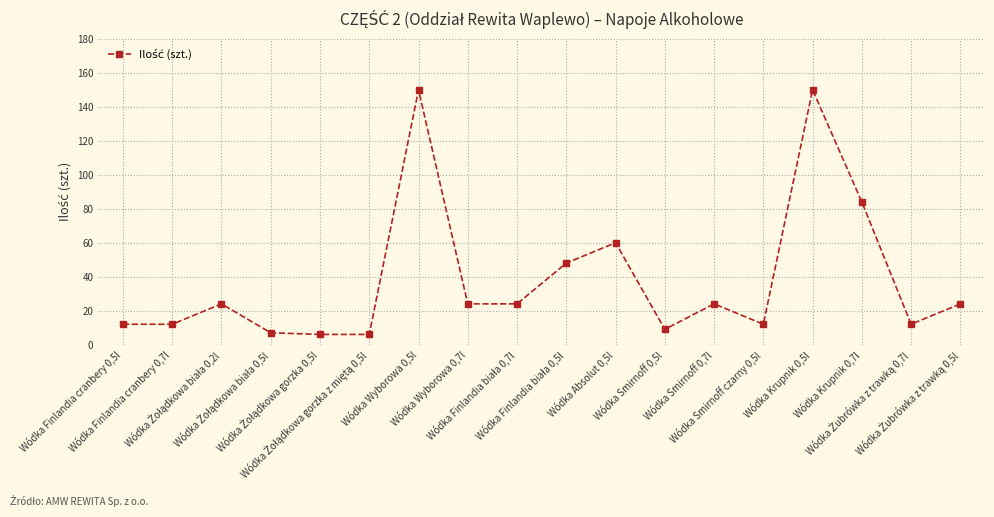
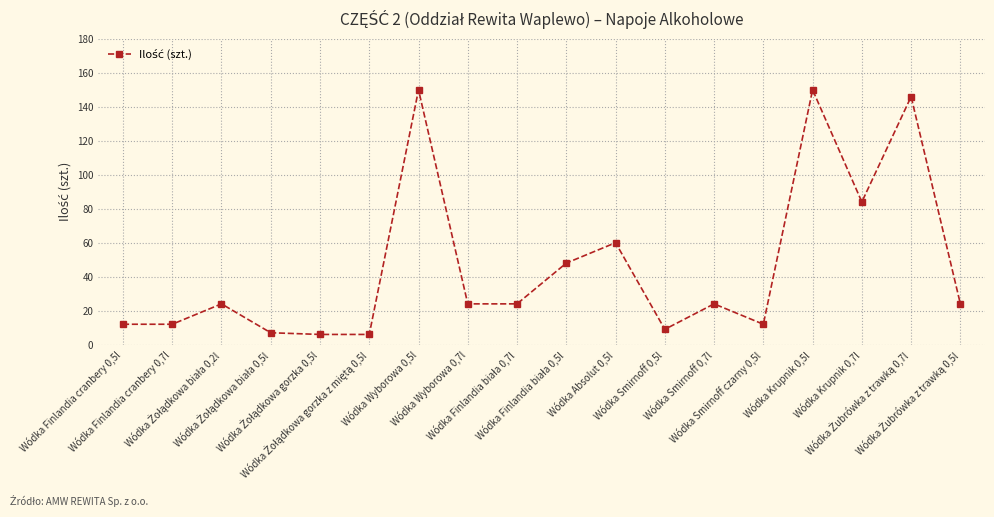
  {
    "Wódka Finlandia cranbery 0,5l": 12,
    "Wódka Finlandia cranbery 0,7l": 12,
    "Wódka Żołądkowa biała 0,2l": 24,
    "Wódka Żołądkowa biała 0,5l": 7,
    "Wódka Żołądkowa gorzka 0,5l": 6,
    "Wódka Żołądkowa gorzka z miętą 0,5l": 6,
    "Wódka Wyborowa 0,5l": 150,
    "Wódka Wyborowa 0,7l": 24,
    "Wódka Finlandia biała 0,7l": 24,
    "Wódka Finlandia biała 0,5l": 48,
    "Wódka Absolut 0,5l": 60,
    "Wódka Smirnoff 0,5l": 9,
    "Wódka Smirnoff 0,7l": 24,
    "Wódka Smirnoff czarny 0,5l": 12,
    "Wódka Krupnik 0,5l": 150,
    "Wódka Krupnik 0,7l": 84,
-   "Wódka Żubrówka z trawką 0,7l": 12,
+   "Wódka Żubrówka z trawką 0,7l": 146,
    "Wódka Żubrówka z trawką 0,5l": 24
  }
